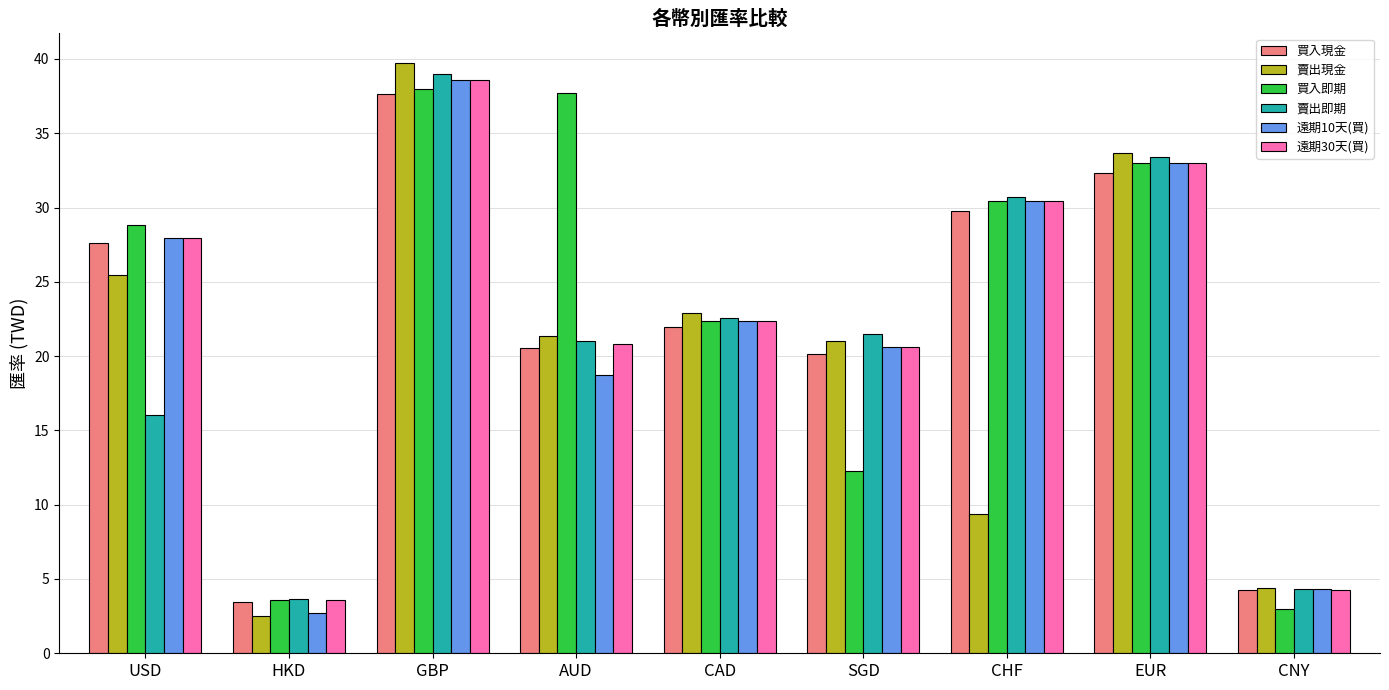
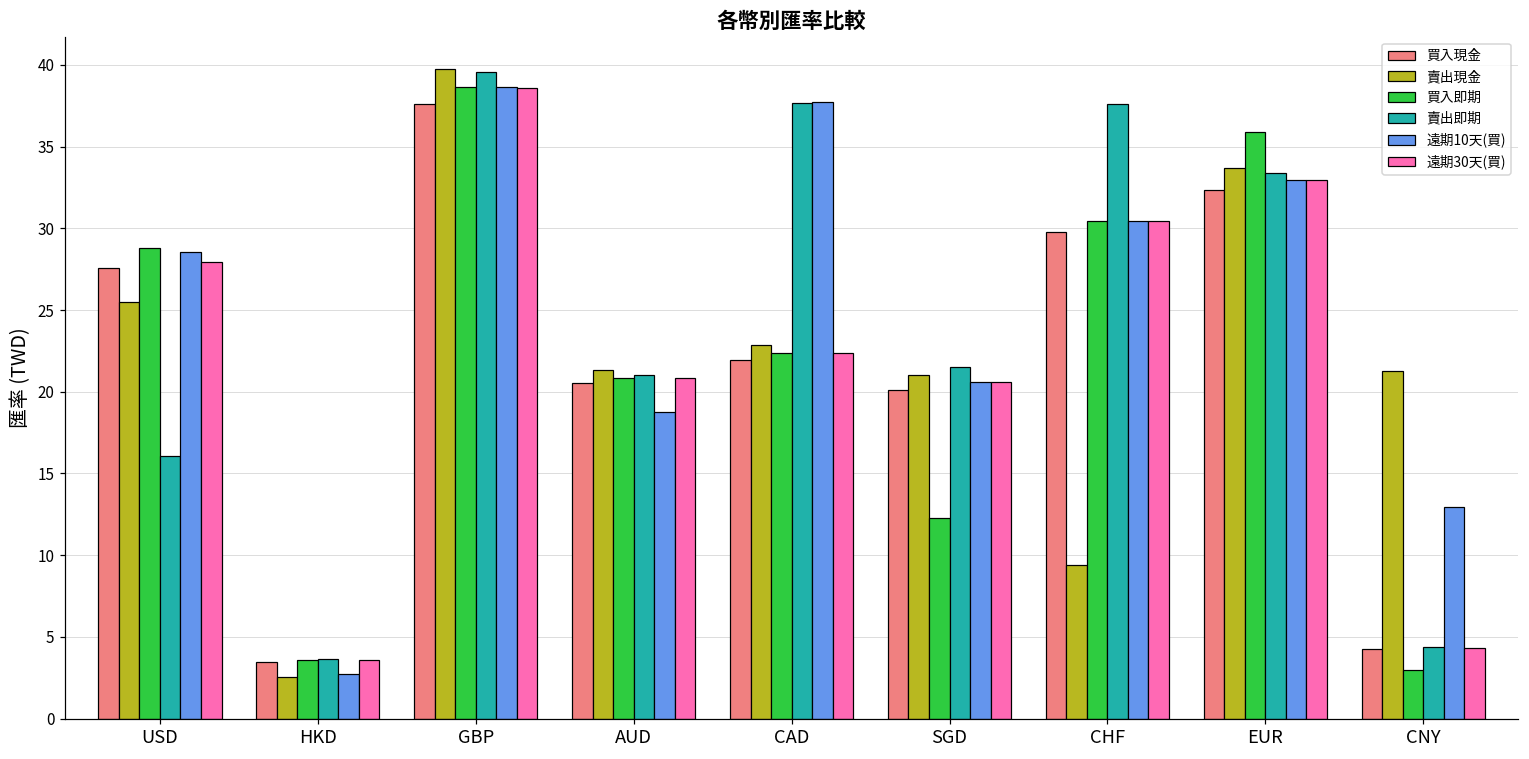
  {
    "賣出現金": {
      "USD": 25.5,
      "HKD": 2.5,
      "GBP": 39.7,
      "AUD": 21.3,
      "CAD": 22.9,
      "SGD": 21.0,
      "CHF": 9.4,
      "EUR": 33.7,
-     "CNY": 4.4
+     "CNY": 21.3
    },
    "買入即期": {
      "USD": 28.8,
      "HKD": 3.6,
-     "GBP": 38.0,
-     "AUD": 37.7,
+     "GBP": 38.6,
+     "AUD": 20.8,
      "CAD": 22.4,
      "SGD": 12.3,
      "CHF": 30.4,
-     "EUR": 33.0,
+     "EUR": 35.9,
      "CNY": 3.0
    },
    "賣出即期": {
      "USD": 16.1,
      "HKD": 3.6,
-     "GBP": 39.0,
+     "GBP": 39.6,
      "AUD": 21.0,
-     "CAD": 22.6,
+     "CAD": 37.7,
      "SGD": 21.5,
-     "CHF": 30.7,
+     "CHF": 37.6,
      "EUR": 33.4,
      "CNY": 4.4
    },
    "遠期10天(買)": {
-     "USD": 27.9,
+     "USD": 28.6,
      "HKD": 2.7,
      "GBP": 38.6,
      "AUD": 18.8,
-     "CAD": 22.4,
+     "CAD": 37.8,
      "SGD": 20.6,
      "CHF": 30.4,
      "EUR": 33.0,
-     "CNY": 4.3
+     "CNY": 12.9
    }
  }
